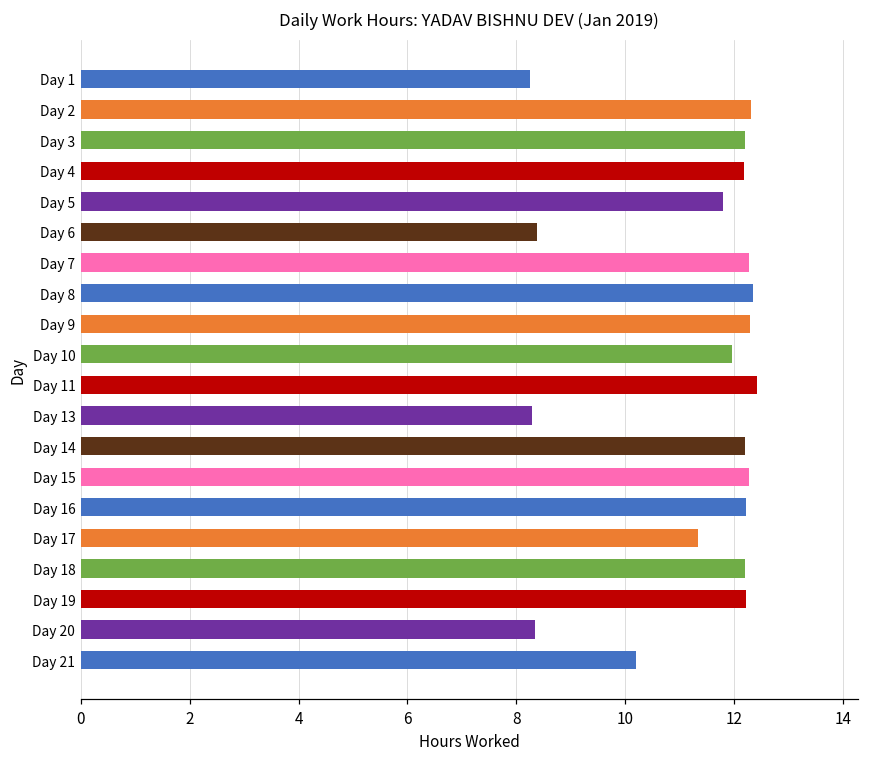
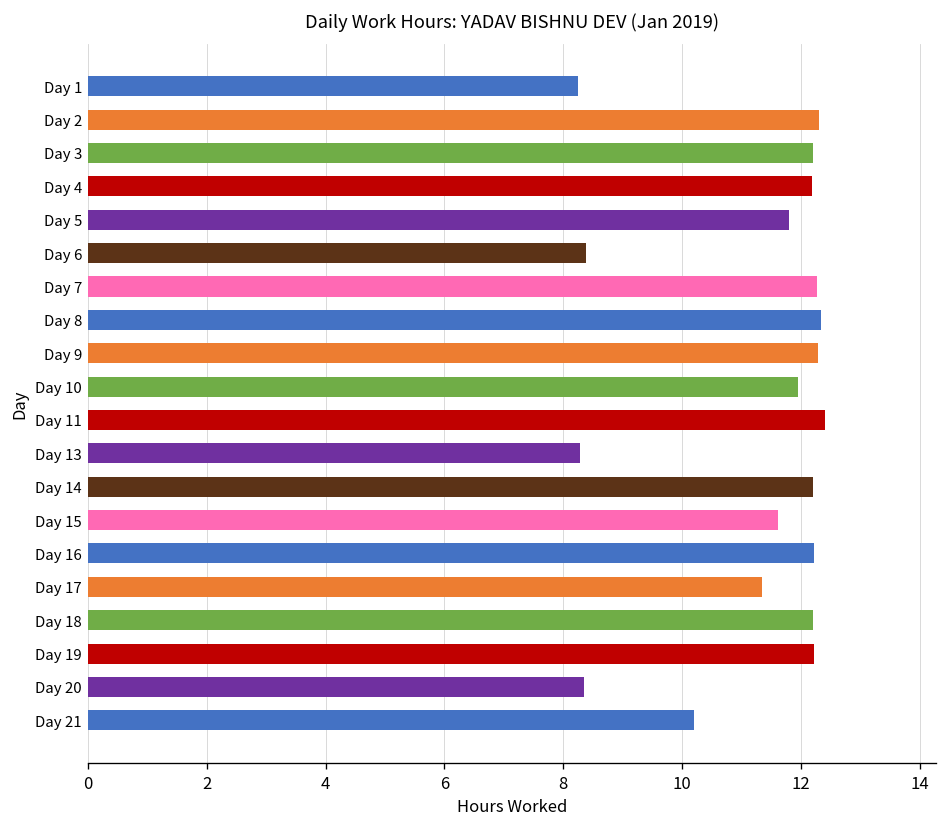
  {
    "Day 1": 8.3,
    "Day 2": 12.3,
    "Day 3": 12.2,
    "Day 4": 12.2,
    "Day 5": 11.8,
    "Day 6": 8.4,
    "Day 7": 12.3,
    "Day 8": 12.3,
    "Day 9": 12.3,
    "Day 10": 12.0,
    "Day 11": 12.4,
    "Day 13": 8.3,
    "Day 14": 12.2,
-   "Day 15": 12.3,
+   "Day 15": 11.6,
    "Day 16": 12.2,
    "Day 17": 11.3,
    "Day 18": 12.2,
    "Day 19": 12.2,
    "Day 20": 8.3,
    "Day 21": 10.2
  }
